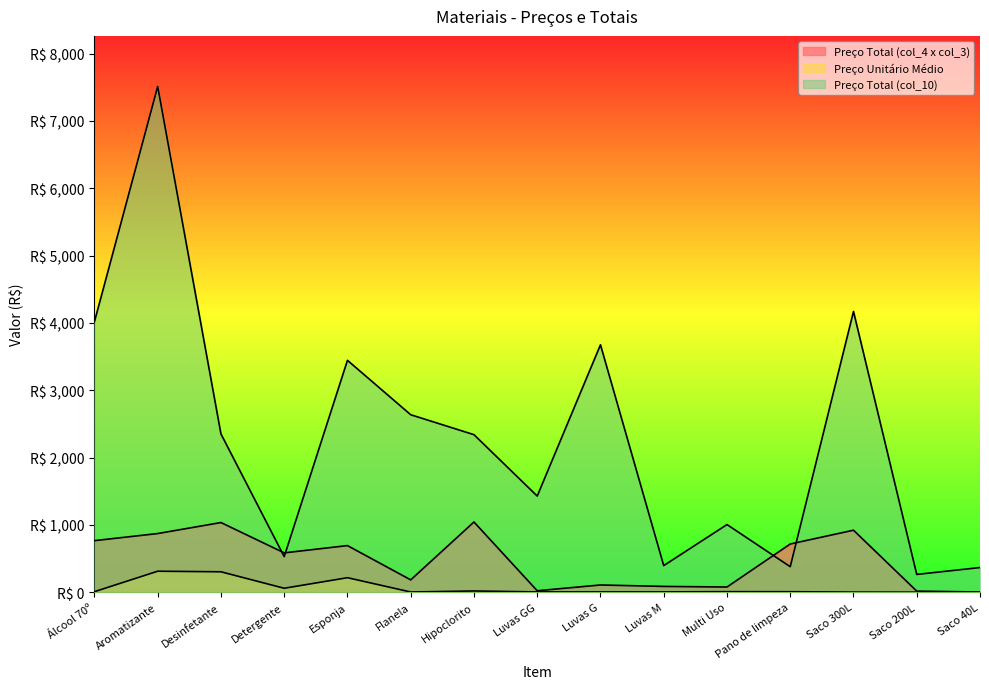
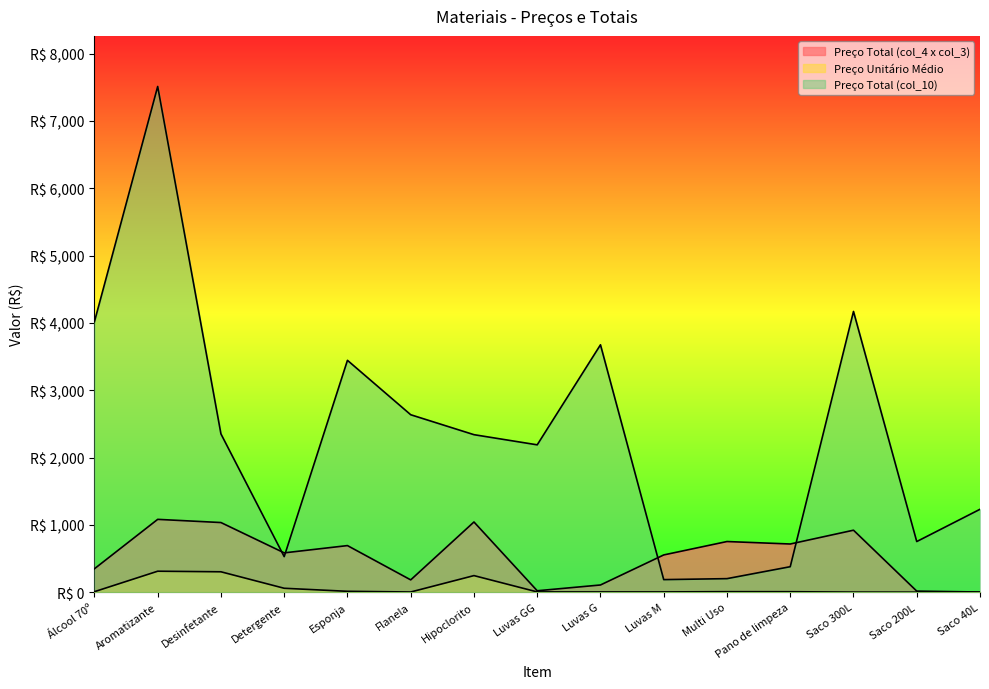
  {
    "Preço Total (col_4 x col_3)": {
-     "Álcool 70º": "R$ 800",
-     "Aromatizante": "R$ 900",
+     "Álcool 70º": "R$ 300",
+     "Aromatizante": "R$ 1,100",
      "Desinfetante": "R$ 1,000",
      "Detergente": "R$ 600",
      "Esponja": "R$ 700",
      "Flanela": "R$ 200",
      "Hipoclorito": "R$ 1,000",
      "Luvas G": "R$ 100",
-     "Luvas M": "R$ 100",
-     "Multi Uso": "R$ 100",
+     "Luvas M": "R$ 600",
+     "Multi Uso": "R$ 800",
      "Pano de limpeza": "R$ 700",
      "Saco 300L": "R$ 900"
    },
    "Preço Unitário Médio": {
      "Álcool 70º": "R$ 0",
      "Aromatizante": "R$ 300",
      "Desinfetante": "R$ 300",
      "Detergente": "R$ 100",
-     "Esponja": "R$ 200",
+     "Esponja": "R$ 0",
      "Flanela": "R$ 0",
-     "Hipoclorito": "R$ 0",
+     "Hipoclorito": "R$ 200",
      "Luvas G": "R$ 0",
      "Luvas M": "R$ 0",
      "Multi Uso": "R$ 0",
      "Pano de limpeza": "R$ 0",
      "Saco 300L": "R$ 0"
    },
    "Preço Total (col_10)": {
      "Álcool 70º": "R$ 4,000",
      "Aromatizante": "R$ 7,500",
      "Desinfetante": "R$ 2,400",
      "Detergente": "R$ 500",
      "Esponja": "R$ 3,400",
      "Flanela": "R$ 2,600",
      "Hipoclorito": "R$ 2,300",
-     "Luvas GG": "R$ 1,400",
+     "Luvas GG": "R$ 2,200",
      "Luvas G": "R$ 3,700",
-     "Luvas M": "R$ 400",
-     "Multi Uso": "R$ 1,000",
+     "Luvas M": "R$ 200",
+     "Multi Uso": "R$ 200",
      "Pano de limpeza": "R$ 400",
      "Saco 300L": "R$ 4,200",
-     "Saco 200L": "R$ 300",
-     "Saco 40L": "R$ 400"
+     "Saco 200L": "R$ 800",
+     "Saco 40L": "R$ 1,200"
    }
  }
